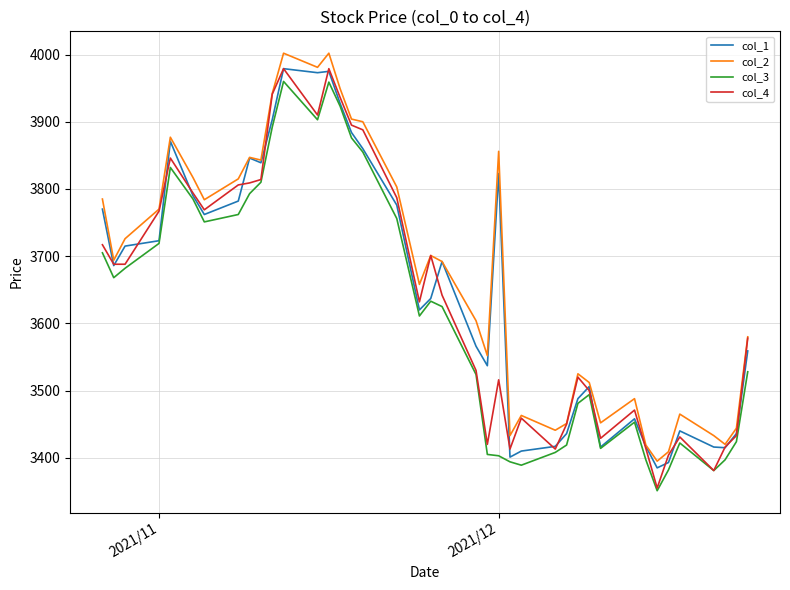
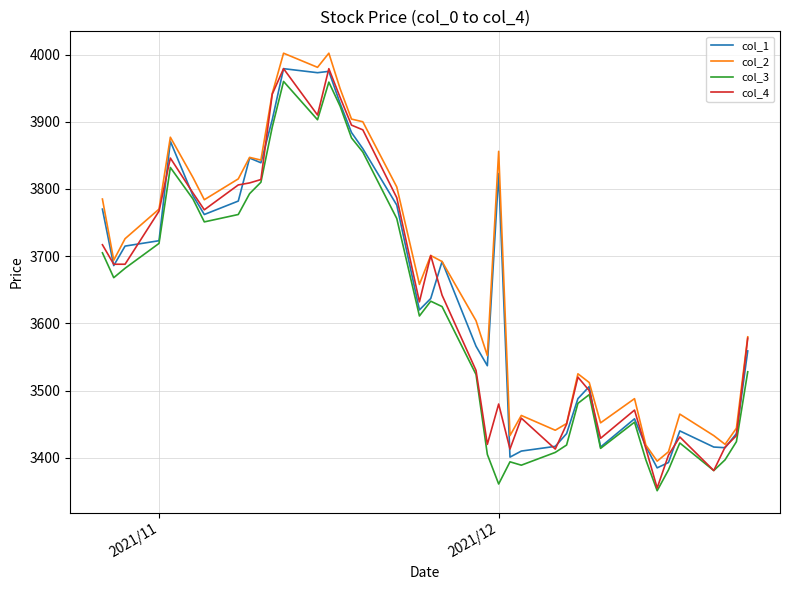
  {
    "col_1": {
      "2021/11": 3720,
      "2021/12": 3820
    },
    "col_2": {
      "2021/12": 3860
    },
    "col_3": {
      "2021/11": 3720,
-     "2021/12": 3400
+     "2021/12": 3360
    },
    "col_4": {
-     "2021/12": 3520
+     "2021/12": 3480
    }
  }
